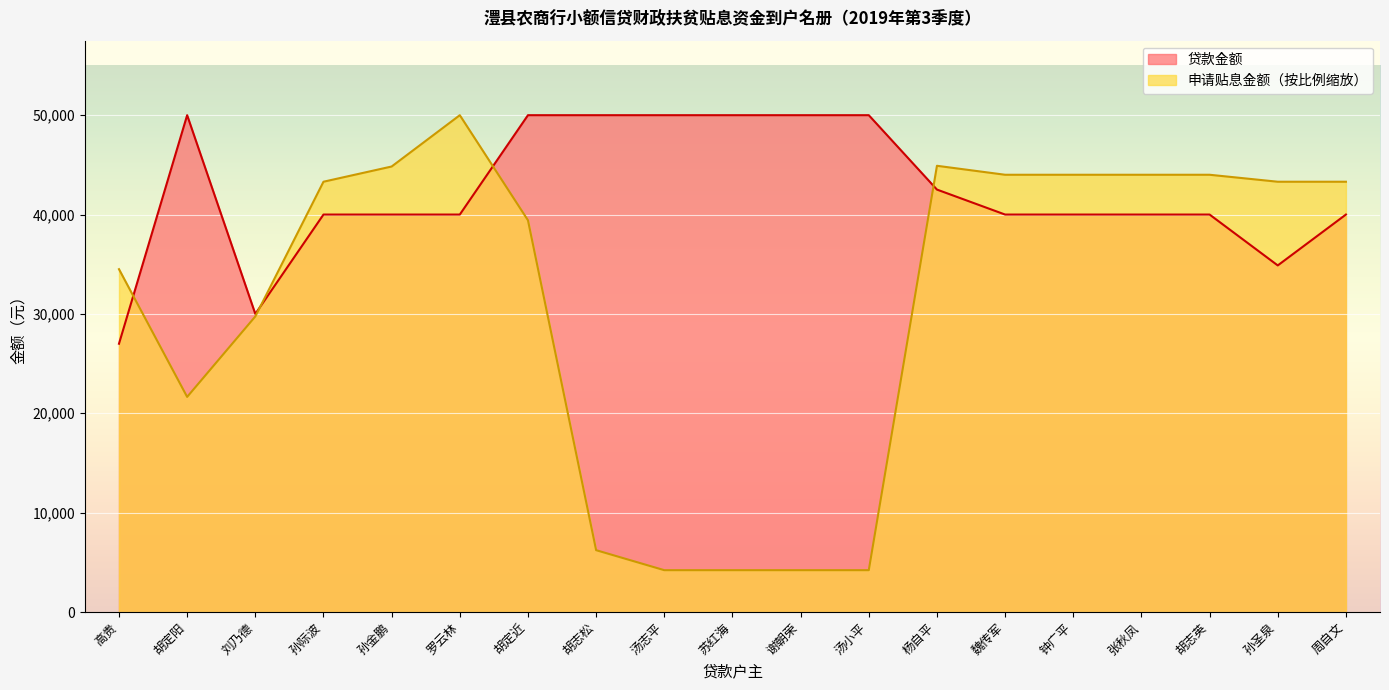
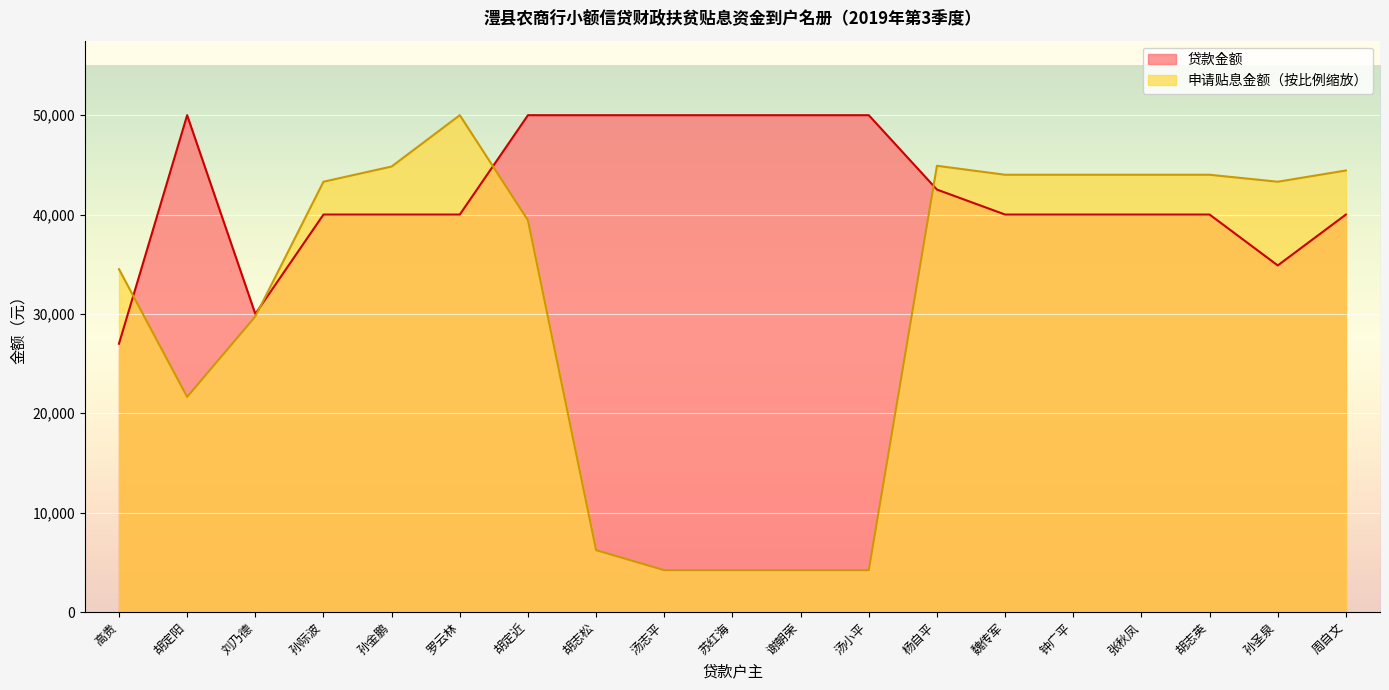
  {
    "贷款金额": {
      "高贵": "27,000",
      "胡定阳": "50,000",
      "刘乃德": "30,000",
      "孙际波": "40,000",
      "孙金鹏": "40,000",
      "罗云林": "40,000",
      "胡定近": "50,000",
      "胡志松": "50,000",
      "汤志平": "50,000",
      "苏红海": "50,000",
      "谢朝荣": "50,000",
      "汤小平": "50,000",
      "杨自平": "43,000",
      "魏传军": "40,000",
      "钟广平": "40,000",
      "张秋凤": "40,000",
      "胡志英": "40,000",
      "孙圣泉": "35,000",
      "周自文": "40,000"
    },
    "申请贴息金额（按比例缩放）": {
      "高贵": "35,000",
      "胡定阳": "22,000",
      "刘乃德": "30,000",
      "孙际波": "43,000",
      "孙金鹏": "45,000",
      "罗云林": "50,000",
      "胡定近": "39,000",
      "胡志松": "6,000",
      "汤志平": "4,000",
      "苏红海": "4,000",
      "谢朝荣": "4,000",
      "汤小平": "4,000",
      "杨自平": "45,000",
      "魏传军": "44,000",
      "钟广平": "44,000",
      "张秋凤": "44,000",
      "胡志英": "44,000",
      "孙圣泉": "43,000",
-     "周自文": "43,000"
+     "周自文": "44,000"
    }
  }
